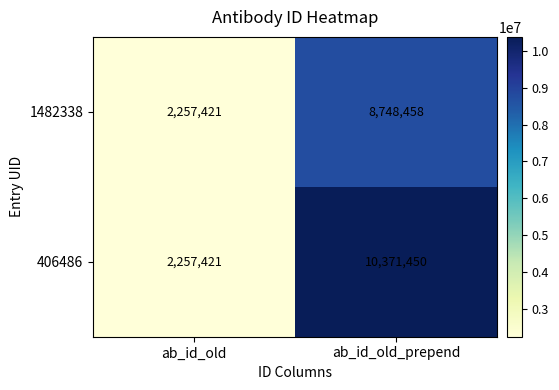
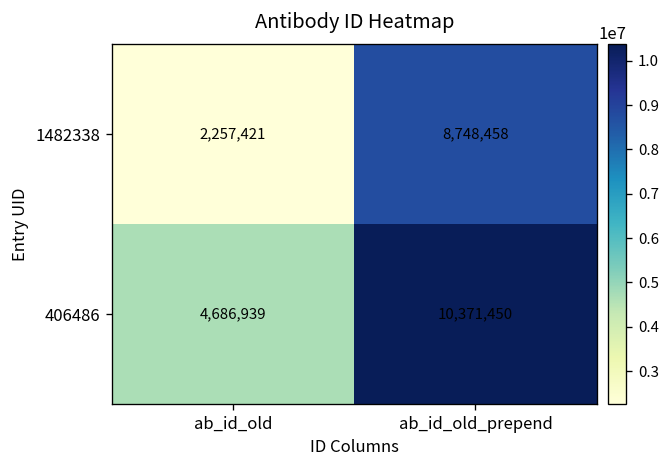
  {
    "1482338": {
      "ab_id_old": "2,257,421",
      "ab_id_old_prepend": "8,748,458"
    },
    "406486": {
-     "ab_id_old": "2,257,421",
+     "ab_id_old": "4,686,939",
      "ab_id_old_prepend": "10,371,450"
    }
  }
